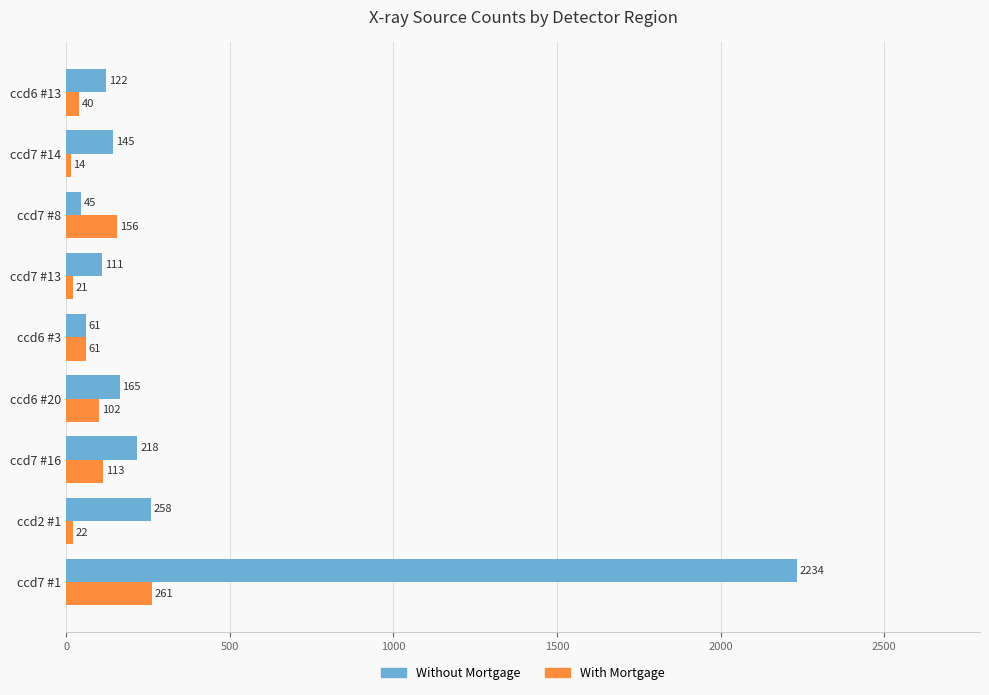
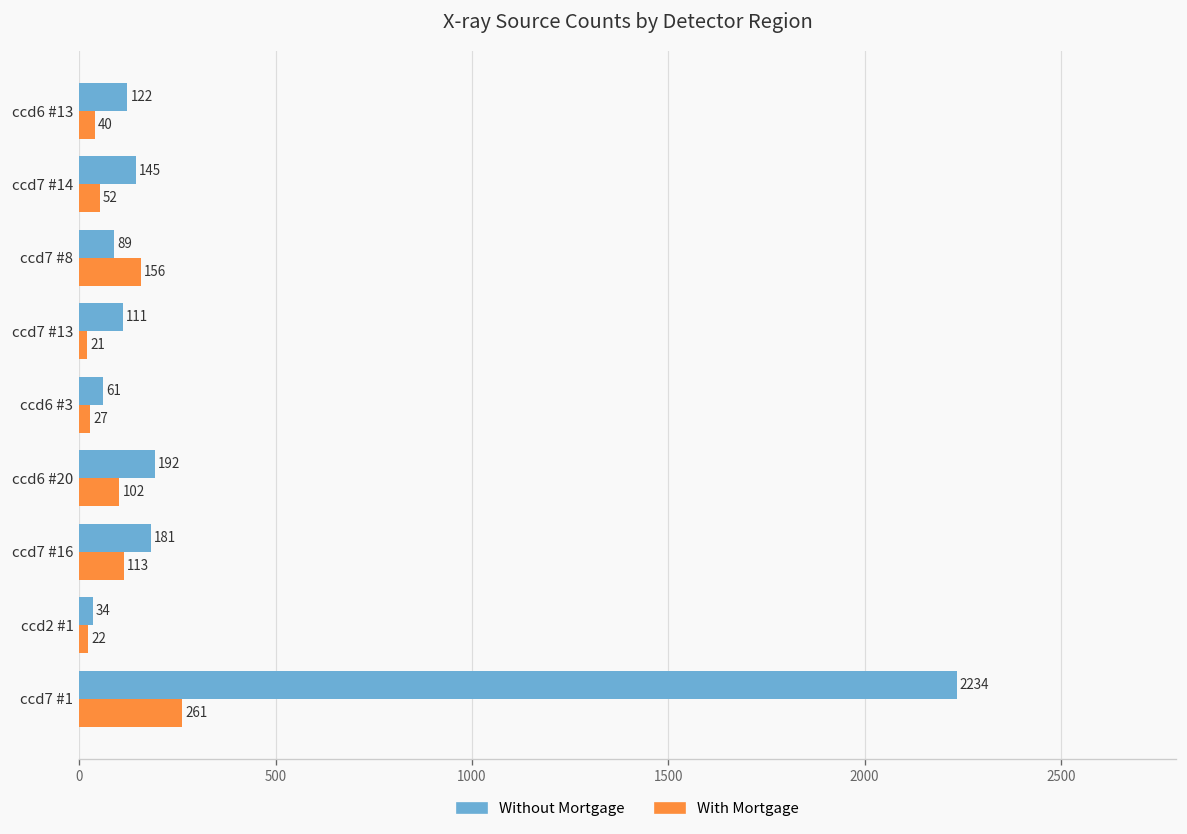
  {
    "Without Mortgage": {
      "ccd6 #13": 122,
      "ccd7 #14": 145,
-     "ccd7 #8": 45,
+     "ccd7 #8": 89,
      "ccd7 #13": 111,
      "ccd6 #3": 61,
-     "ccd6 #20": 165,
-     "ccd7 #16": 218,
-     "ccd2 #1": 258,
+     "ccd6 #20": 192,
+     "ccd7 #16": 181,
+     "ccd2 #1": 34,
      "ccd7 #1": 2234
    },
    "With Mortgage": {
      "ccd6 #13": 40,
-     "ccd7 #14": 14,
+     "ccd7 #14": 52,
      "ccd7 #8": 156,
      "ccd7 #13": 21,
-     "ccd6 #3": 61,
+     "ccd6 #3": 27,
      "ccd6 #20": 102,
      "ccd7 #16": 113,
      "ccd2 #1": 22,
      "ccd7 #1": 261
    }
  }
